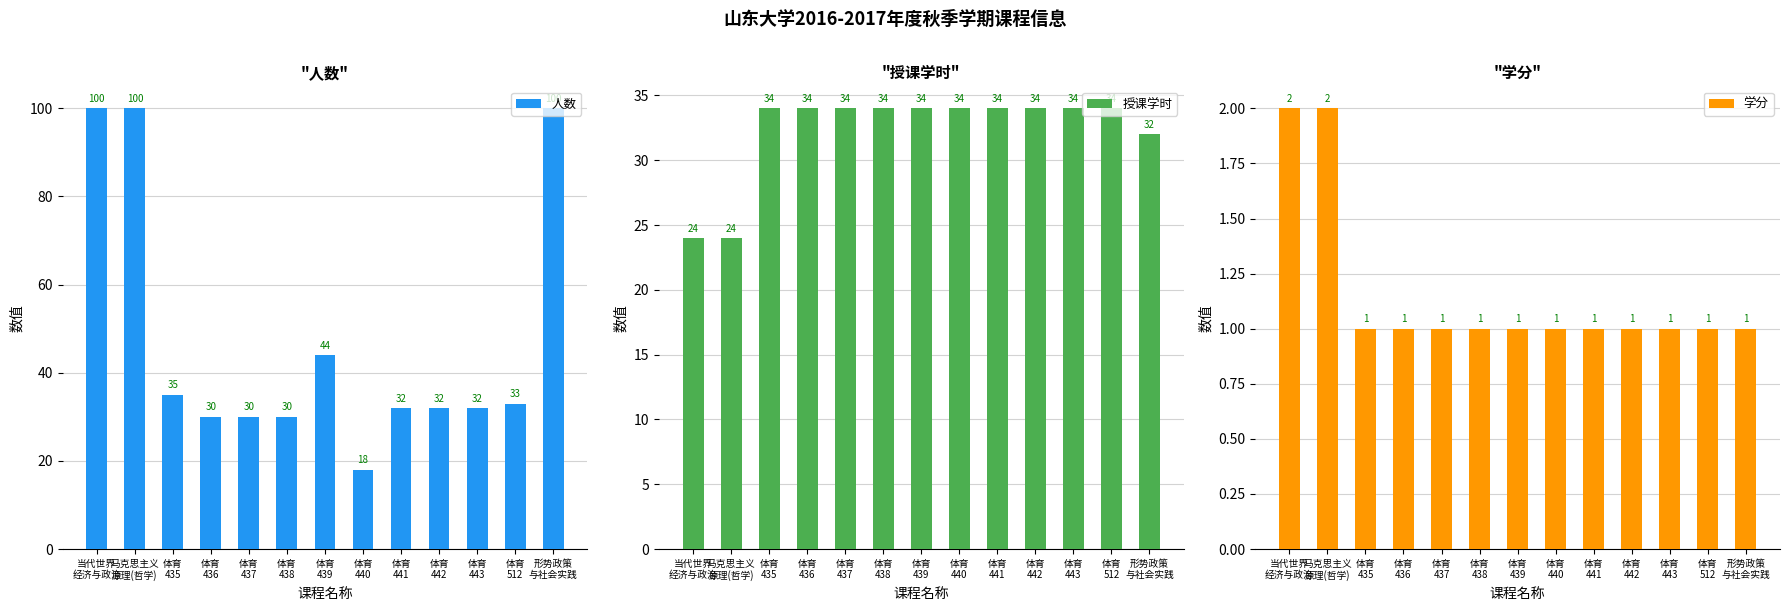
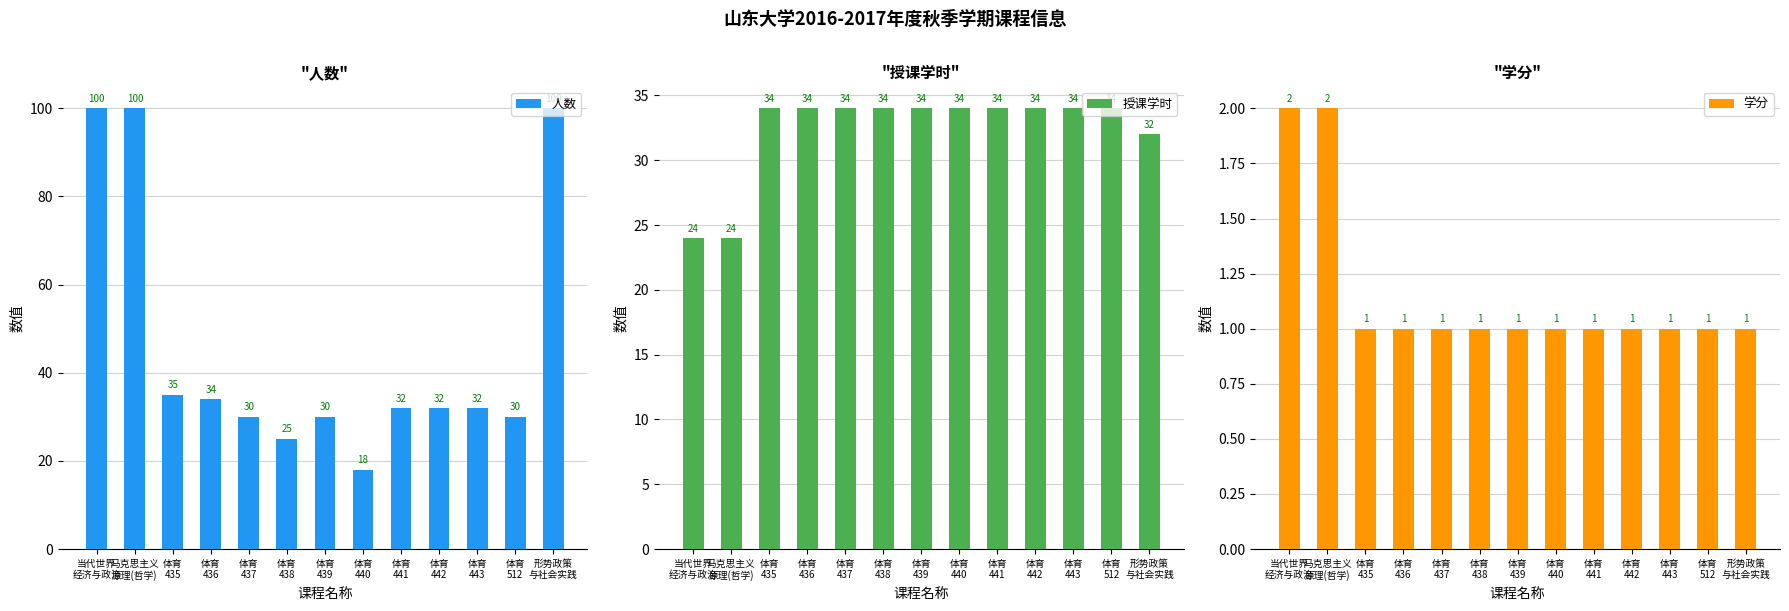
  {
    "\"人数\"": {
      "体育 435": 35,
-     "体育 436": 30,
+     "体育 436": 34,
      "体育 437": 30,
-     "体育 438": 30,
-     "体育 439": 44,
+     "体育 438": 25,
+     "体育 439": 30,
      "体育 440": 18,
      "体育 441": 32,
      "体育 442": 32,
      "体育 443": 32,
-     "体育 512": 33
+     "体育 512": 30
    },
    "\"授课学时\"": {
      "体育 435": 34,
      "体育 436": 34,
      "体育 437": 34,
      "体育 438": 34,
      "体育 439": 34,
      "体育 440": 34,
      "体育 441": 34,
      "体育 442": 34,
      "体育 443": 34,
      "形势政策 与社会实践": 32
    },
    "\"学分\"": {
      "体育 435": 1,
      "体育 436": 1,
      "体育 437": 1,
      "体育 438": 1,
      "体育 439": 1,
      "体育 440": 1,
      "体育 441": 1,
      "体育 442": 1,
      "体育 443": 1,
      "体育 512": 1,
      "形势政策 与社会实践": 1
    }
  }
